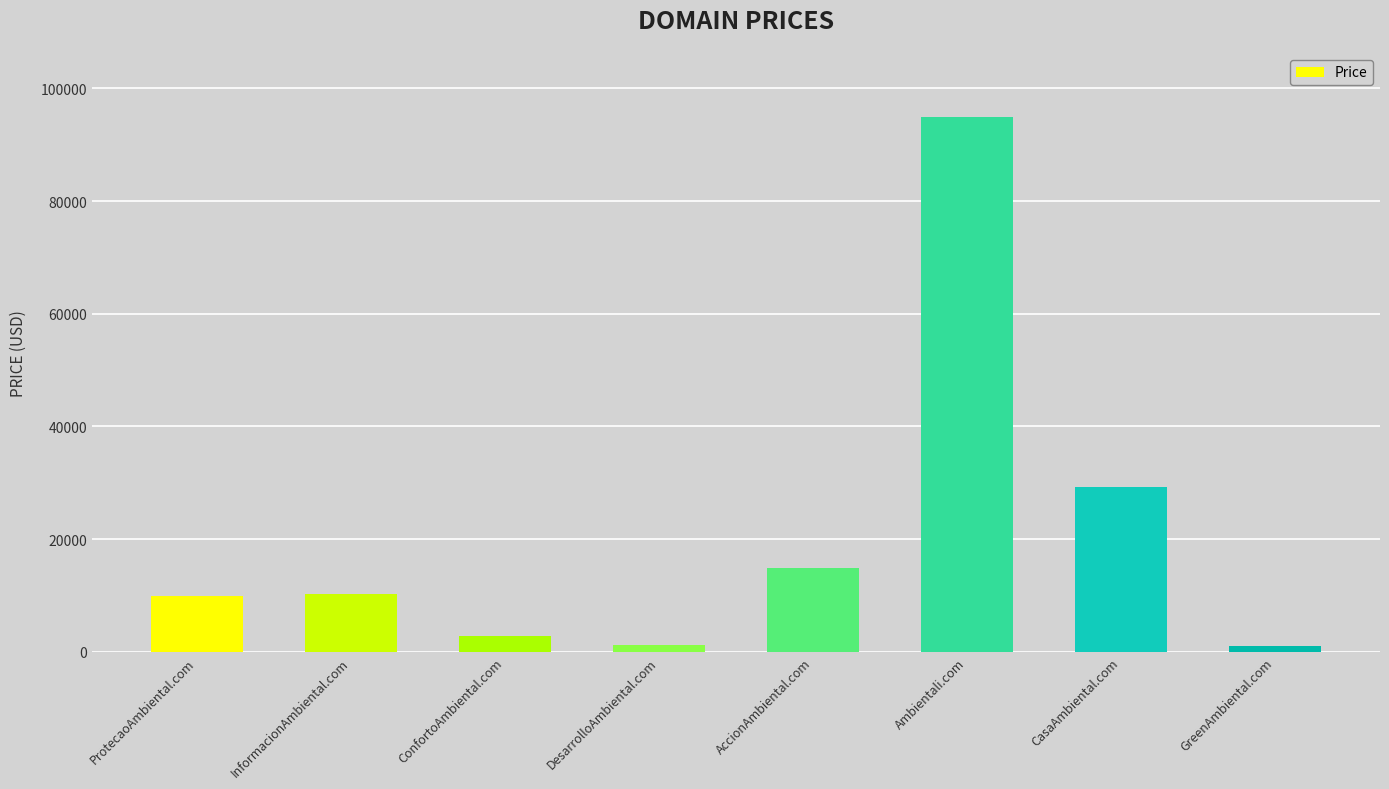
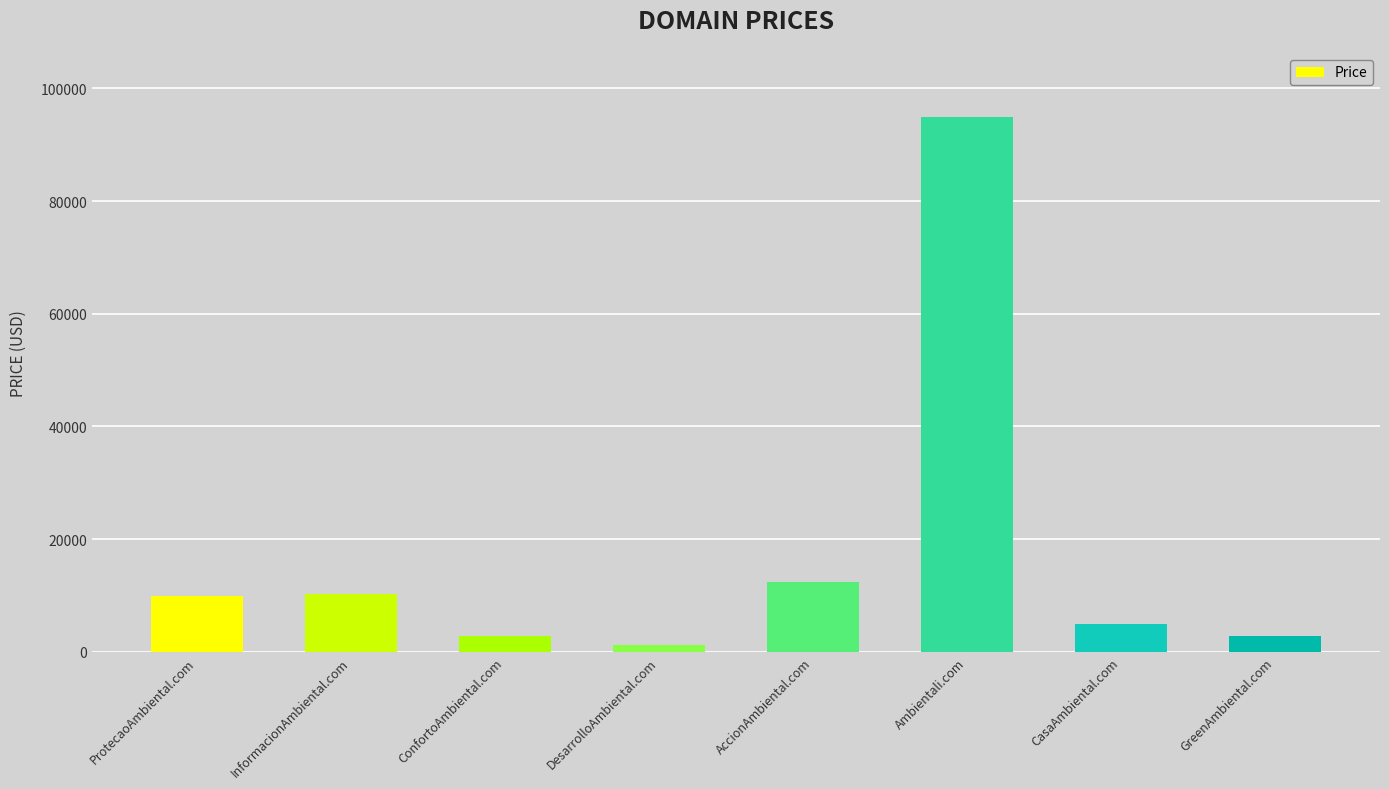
  {
    "ProtecaoAmbiental.com": 10000,
    "InformacionAmbiental.com": 10000,
    "ConfortoAmbiental.com": 3000,
    "DesarrolloAmbiental.com": 1000,
-   "AccionAmbiental.com": 15000,
+   "AccionAmbiental.com": 12000,
    "Ambientali.com": 95000,
-   "CasaAmbiental.com": 29000,
-   "GreenAmbiental.com": 1000
+   "CasaAmbiental.com": 5000,
+   "GreenAmbiental.com": 3000
  }
